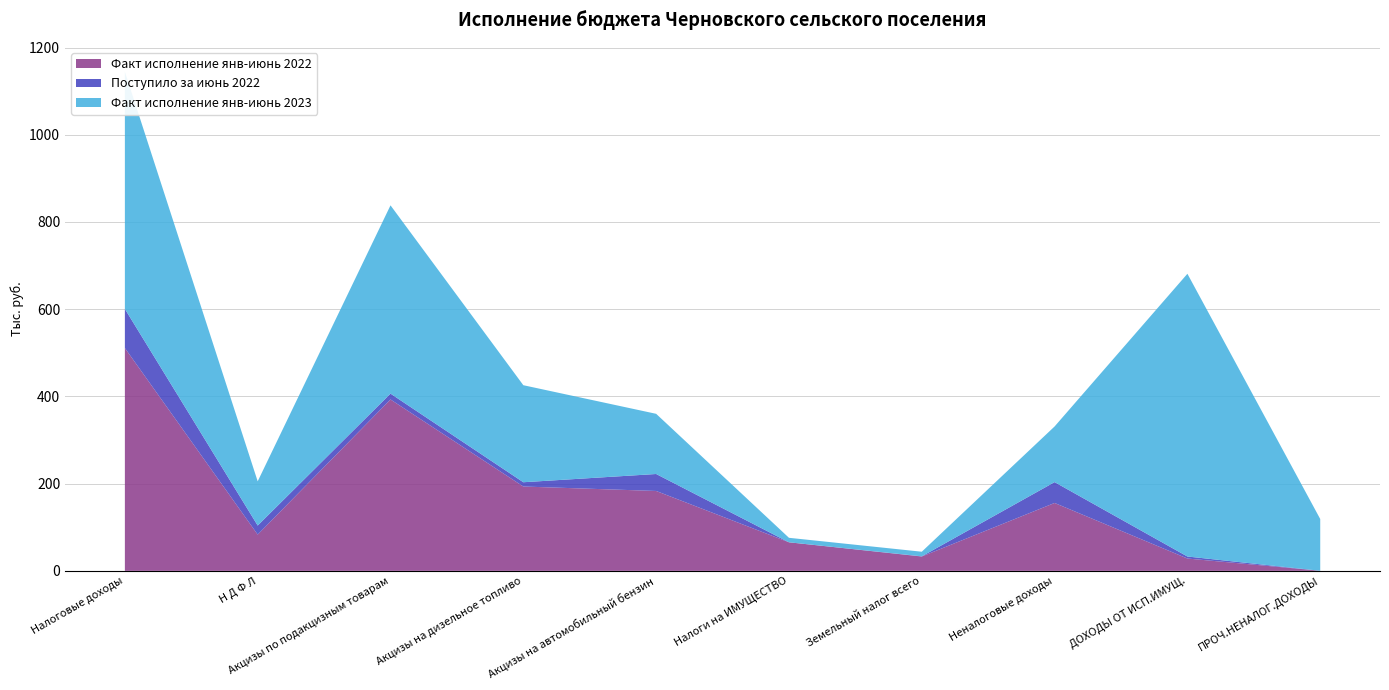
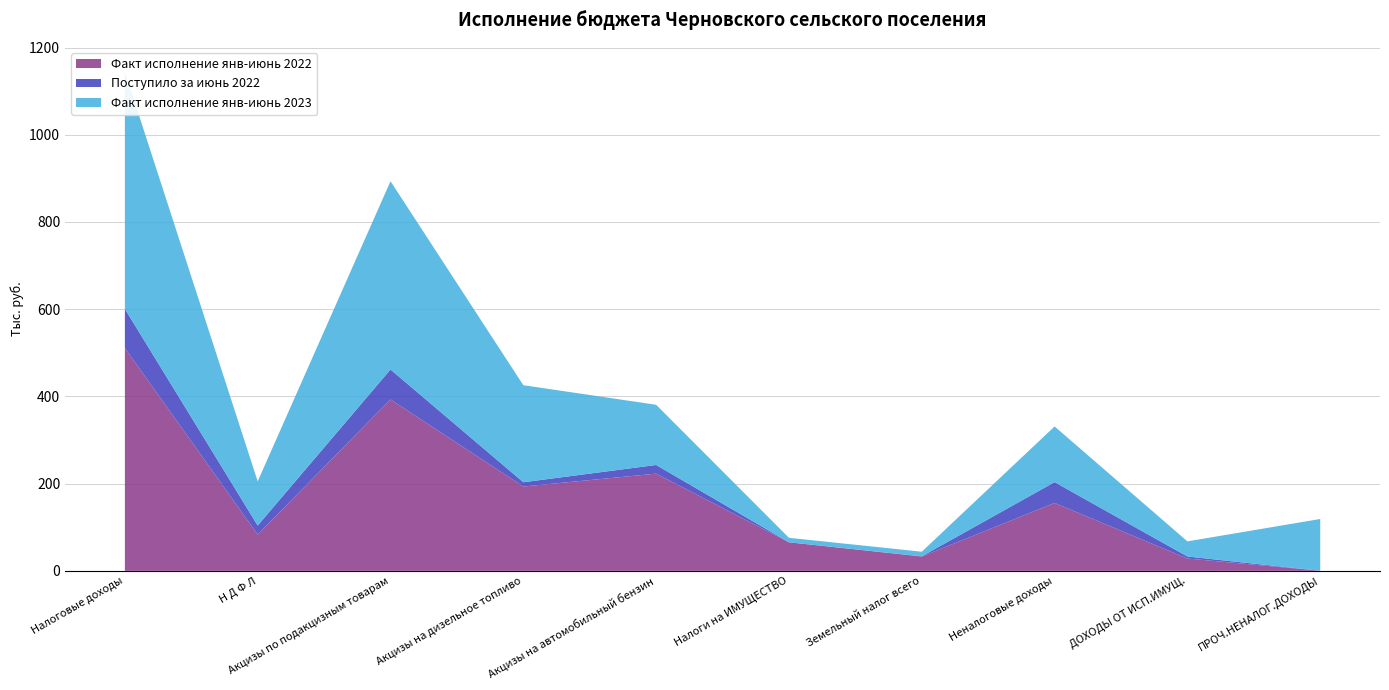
  {
    "Факт исполнение янв-июнь 2022": {
      "Налоговые доходы": 510,
      "Н Д Ф Л": 80,
      "Акцизы по подакцизным товарам": 390,
      "Акцизы на дизельное топливо": 190,
-     "Акцизы на автомобильный бензин": 180,
+     "Акцизы на автомобильный бензин": 220,
      "Неналоговые доходы": 160
    },
    "Поступило за июнь 2022": {
      "Налоговые доходы": 90,
      "Н Д Ф Л": 20,
-     "Акцизы по подакцизным товарам": 10,
+     "Акцизы по подакцизным товарам": 70,
      "Акцизы на дизельное топливо": 10,
-     "Акцизы на автомобильный бензин": 40,
+     "Акцизы на автомобильный бензин": 20,
      "Неналоговые доходы": 50
    },
    "Факт исполнение янв-июнь 2023": {
      "Н Д Ф Л": 100,
      "Акцизы по подакцизным товарам": 430,
      "Акцизы на дизельное топливо": 220,
      "Акцизы на автомобильный бензин": 140,
      "Налоги на ИМУЩЕСТВО": 10,
      "Земельный налог всего": 10,
      "Неналоговые доходы": 130,
-     "ДОХОДЫ ОТ ИСП.ИМУЩ.": 650,
+     "ДОХОДЫ ОТ ИСП.ИМУЩ.": 30,
      "ПРОЧ.НЕНАЛОГ.ДОХОДЫ": 120
    }
  }
